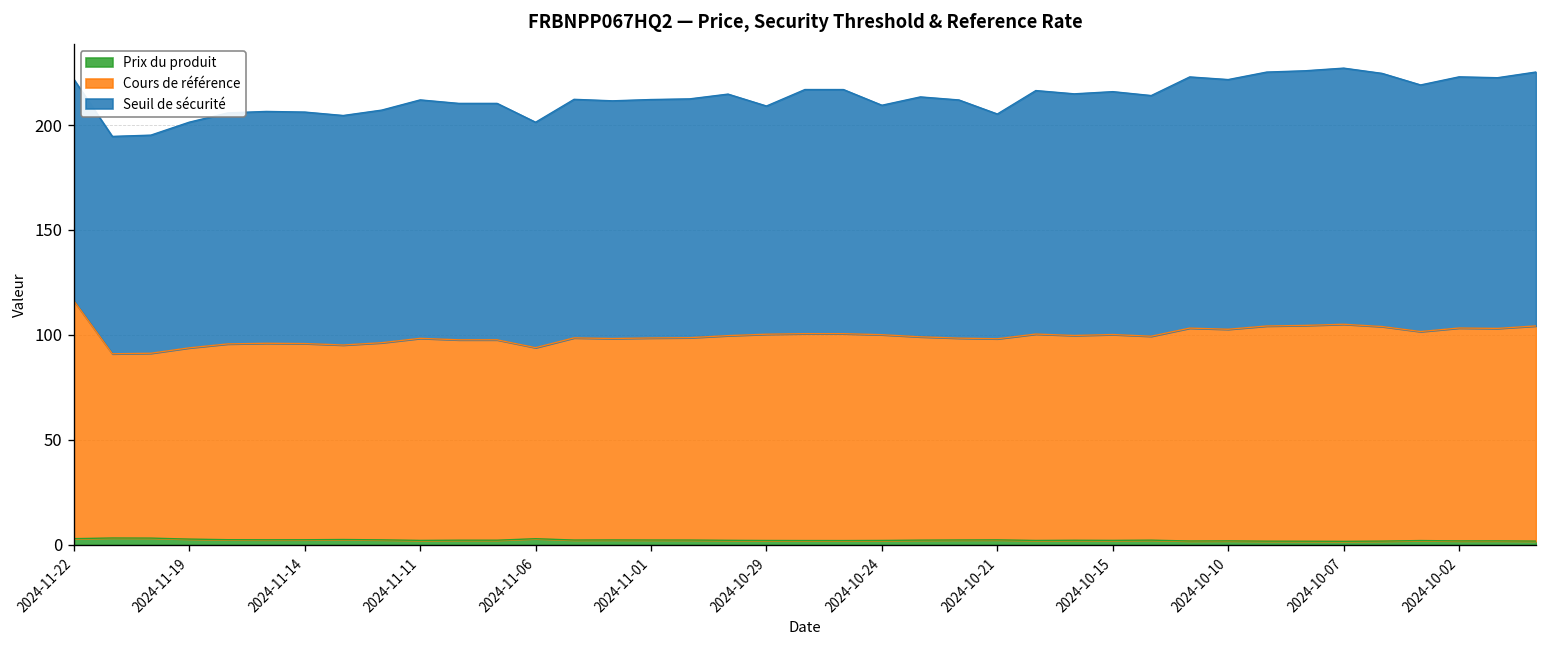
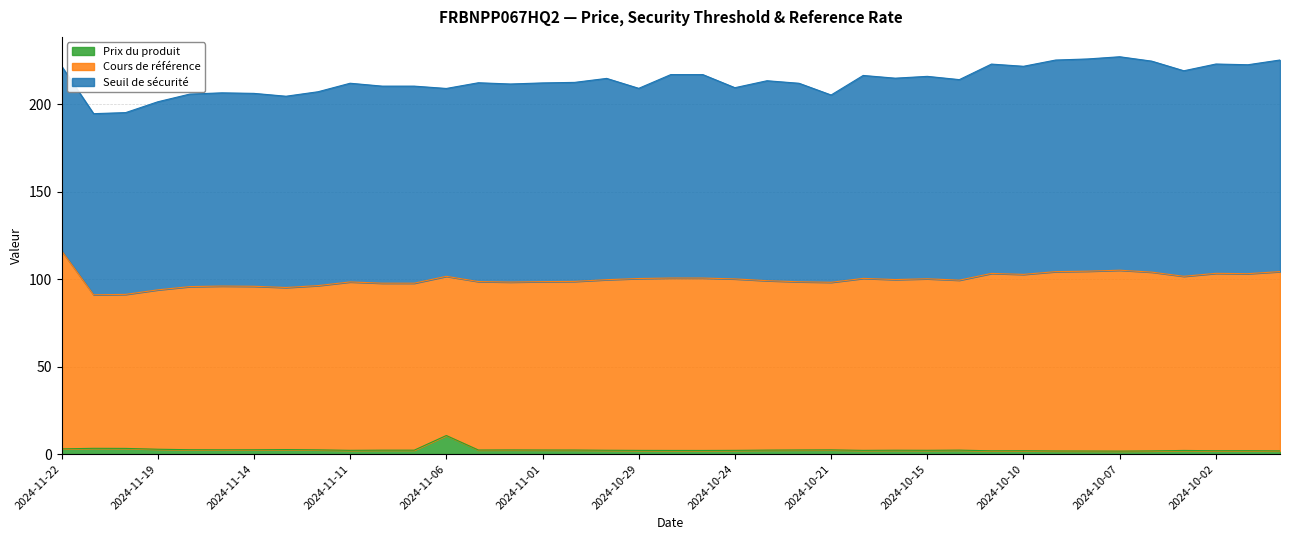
  {
    "Prix du produit": {
      "2024-11-22": 3,
      "2024-11-19": 3,
      "2024-11-14": 2,
      "2024-11-11": 2,
-     "2024-11-06": 3,
+     "2024-11-06": 11,
      "2024-11-01": 2,
      "2024-10-29": 2,
      "2024-10-24": 2,
      "2024-10-21": 2,
      "2024-10-15": 2,
      "2024-10-10": 2,
      "2024-10-07": 2,
      "2024-10-02": 2
    },
    "Cours de référence": {
      "2024-11-22": 113,
      "2024-11-19": 91,
      "2024-11-14": 93,
      "2024-11-11": 96,
      "2024-11-06": 91,
      "2024-11-01": 96,
      "2024-10-29": 98,
      "2024-10-24": 98,
      "2024-10-21": 96,
      "2024-10-15": 98,
      "2024-10-10": 101,
      "2024-10-07": 103,
      "2024-10-02": 101
    },
    "Seuil de sécurité": {
      "2024-11-22": 105,
      "2024-11-19": 107,
      "2024-11-14": 110,
      "2024-11-11": 114,
      "2024-11-06": 107,
      "2024-11-01": 114,
      "2024-10-29": 109,
      "2024-10-24": 109,
      "2024-10-21": 107,
      "2024-10-15": 116,
      "2024-10-10": 119,
      "2024-10-07": 122,
      "2024-10-02": 120
    }
  }
